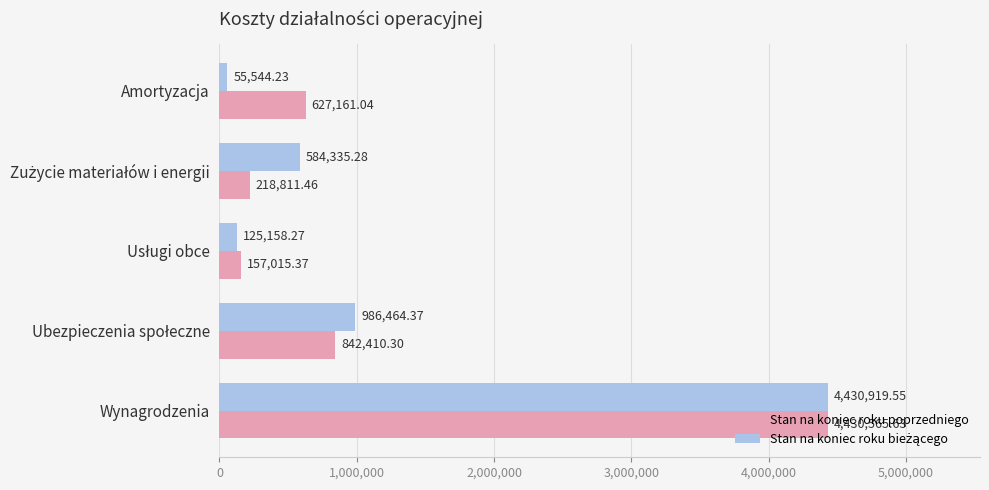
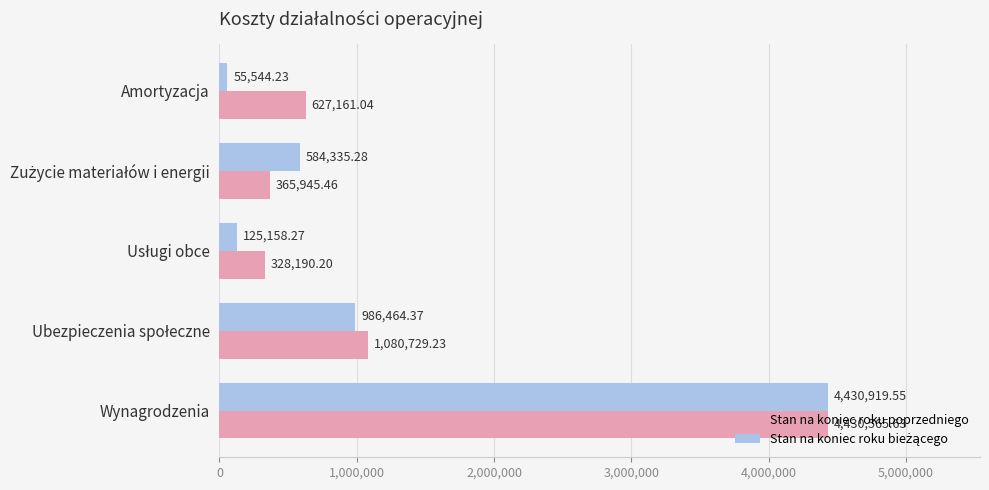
  {
    "Stan na koniec roku poprzedniego": {
      "Amortyzacja": "627,161.04",
-     "Zużycie materiałów i energii": "218,811.46",
-     "Usługi obce": "157,015.37",
-     "Ubezpieczenia społeczne": "842,410.30",
+     "Zużycie materiałów i energii": "365,945.46",
+     "Usługi obce": "328,190.20",
+     "Ubezpieczenia społeczne": "1,080,729.23",
      "Wynagrodzenia": "4,430,565.63"
    },
    "Stan na koniec roku bieżącego": {
      "Amortyzacja": "55,544.23",
      "Zużycie materiałów i energii": "584,335.28",
      "Usługi obce": "125,158.27",
      "Ubezpieczenia społeczne": "986,464.37",
      "Wynagrodzenia": "4,430,919.55"
    }
  }
